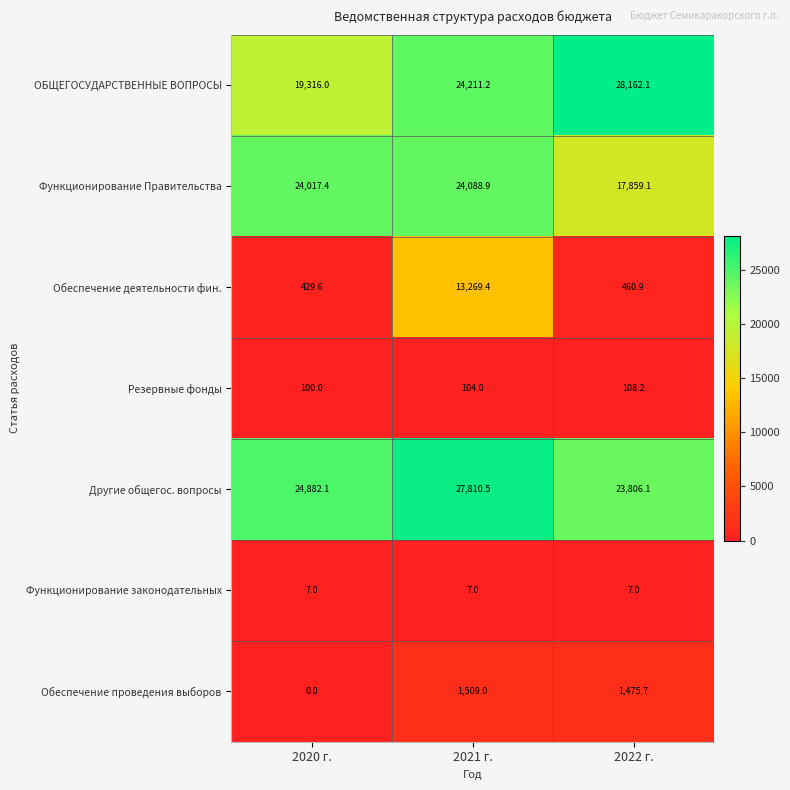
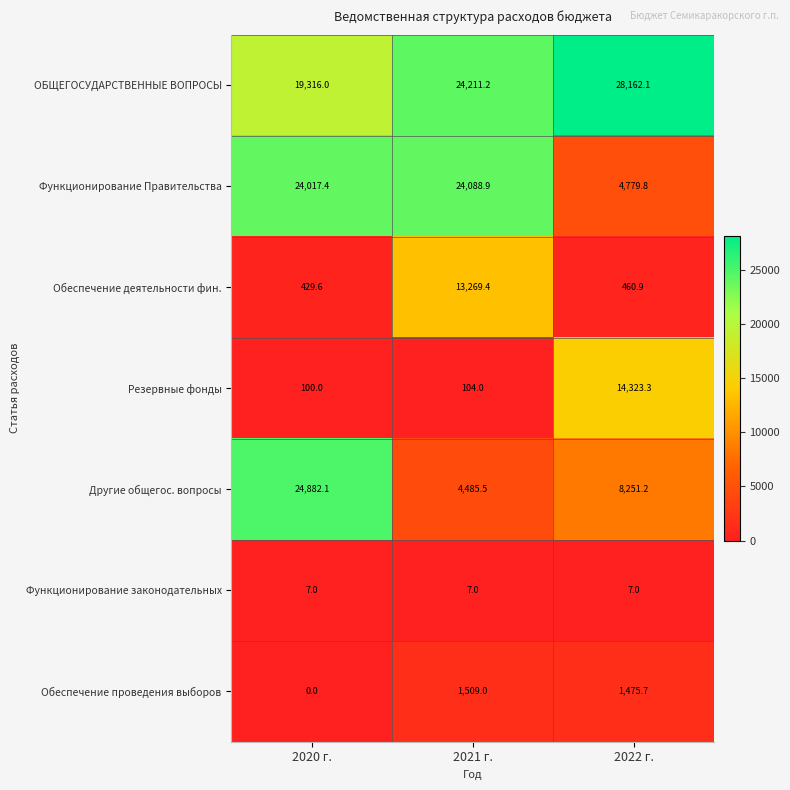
  {
    "ОБЩЕГОСУДАРСТВЕННЫЕ ВОПРОСЫ": {
      "2020 г.": "19,316.0",
      "2021 г.": "24,211.2",
      "2022 г.": "28,162.1"
    },
    "Функционирование Правительства": {
      "2020 г.": "24,017.4",
      "2021 г.": "24,088.9",
-     "2022 г.": "17,859.1"
+     "2022 г.": "4,779.8"
    },
    "Обеспечение деятельности фин.": {
      "2020 г.": "429.6",
      "2021 г.": "13,269.4",
      "2022 г.": "460.9"
    },
    "Резервные фонды": {
      "2020 г.": "100.0",
      "2021 г.": "104.0",
-     "2022 г.": "108.2"
+     "2022 г.": "14,323.3"
    },
    "Другие общегос. вопросы": {
      "2020 г.": "24,882.1",
-     "2021 г.": "27,810.5",
-     "2022 г.": "23,806.1"
+     "2021 г.": "4,485.5",
+     "2022 г.": "8,251.2"
    },
    "Функционирование законодательных": {
      "2020 г.": "7.0",
      "2021 г.": "7.0",
      "2022 г.": "7.0"
    },
    "Обеспечение проведения выборов": {
      "2020 г.": "0.0",
      "2021 г.": "1,509.0",
      "2022 г.": "1,475.7"
    }
  }
